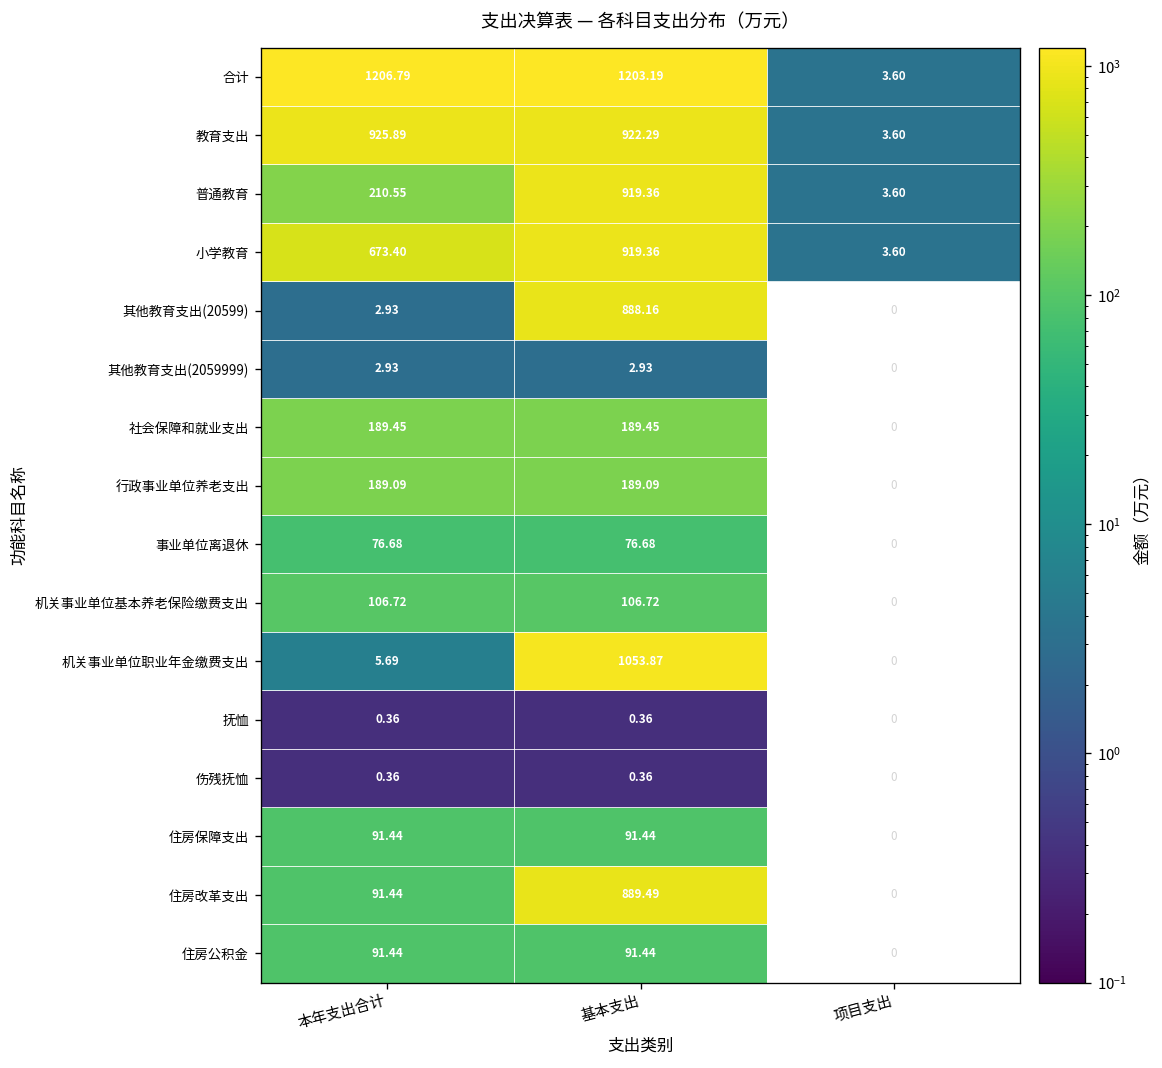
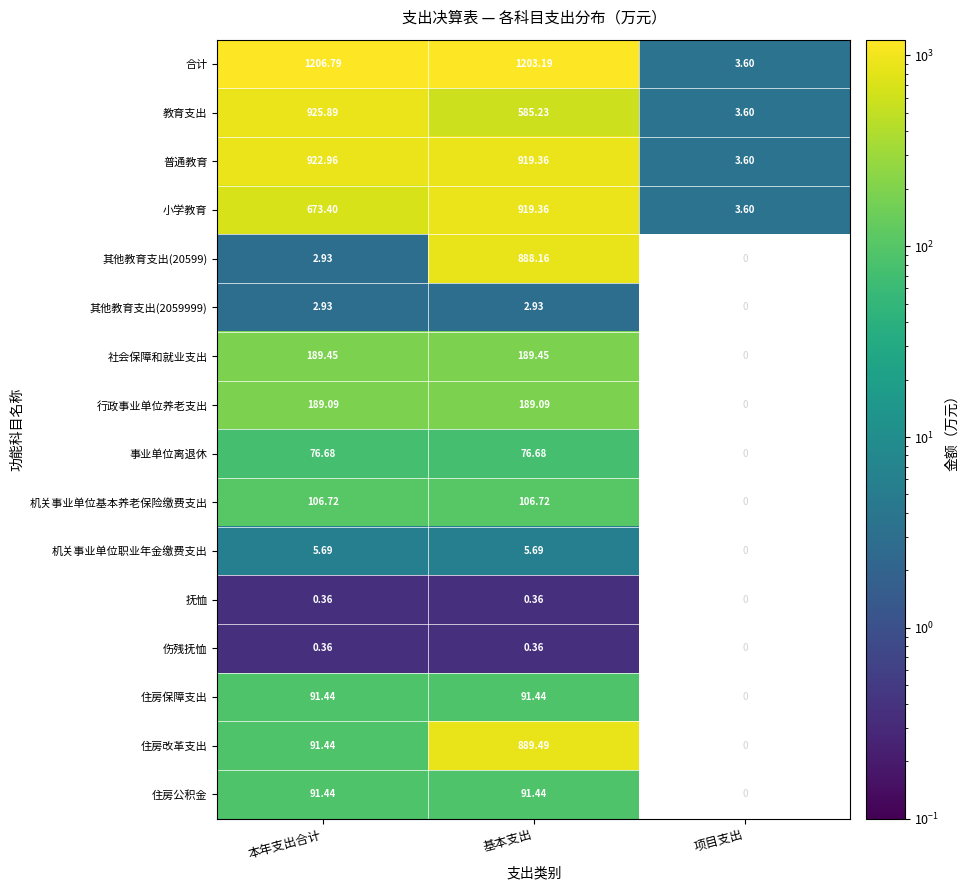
  {
    "合计": {
      "本年支出合计": 1206.79,
      "基本支出": 1203.19,
      "项目支出": 3.60
    },
    "教育支出": {
      "本年支出合计": 925.89,
-     "基本支出": 922.29,
+     "基本支出": 585.23,
      "项目支出": 3.60
    },
    "普通教育": {
-     "本年支出合计": 210.55,
+     "本年支出合计": 922.96,
      "基本支出": 919.36,
      "项目支出": 3.60
    },
    "小学教育": {
      "本年支出合计": 673.40,
      "基本支出": 919.36,
      "项目支出": 3.60
    },
    "其他教育支出(20599)": {
      "本年支出合计": 2.93,
      "基本支出": 888.16
    },
    "其他教育支出(2059999)": {
      "本年支出合计": 2.93,
      "基本支出": 2.93
    },
    "社会保障和就业支出": {
      "本年支出合计": 189.45,
      "基本支出": 189.45
    },
    "行政事业单位养老支出": {
      "本年支出合计": 189.09,
      "基本支出": 189.09
    },
    "事业单位离退休": {
      "本年支出合计": 76.68,
      "基本支出": 76.68
    },
    "机关事业单位基本养老保险缴费支出": {
      "本年支出合计": 106.72,
      "基本支出": 106.72
    },
    "机关事业单位职业年金缴费支出": {
      "本年支出合计": 5.69,
-     "基本支出": 1053.87
+     "基本支出": 5.69
    },
    "抚恤": {
      "本年支出合计": 0.36,
      "基本支出": 0.36
    },
    "伤残抚恤": {
      "本年支出合计": 0.36,
      "基本支出": 0.36
    },
    "住房保障支出": {
      "本年支出合计": 91.44,
      "基本支出": 91.44
    },
    "住房改革支出": {
      "本年支出合计": 91.44,
      "基本支出": 889.49
    },
    "住房公积金": {
      "本年支出合计": 91.44,
      "基本支出": 91.44
    }
  }
